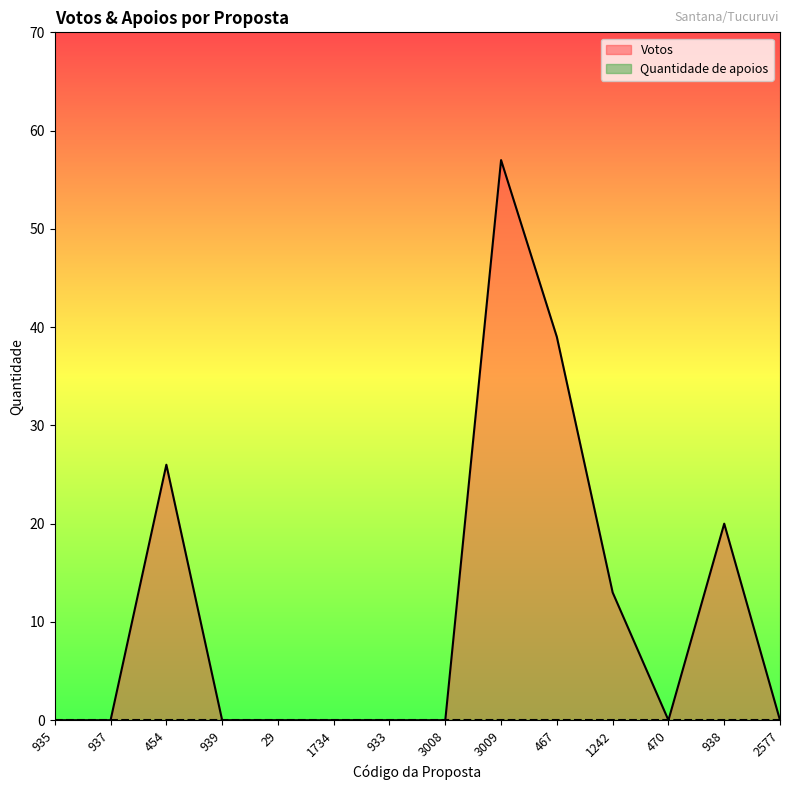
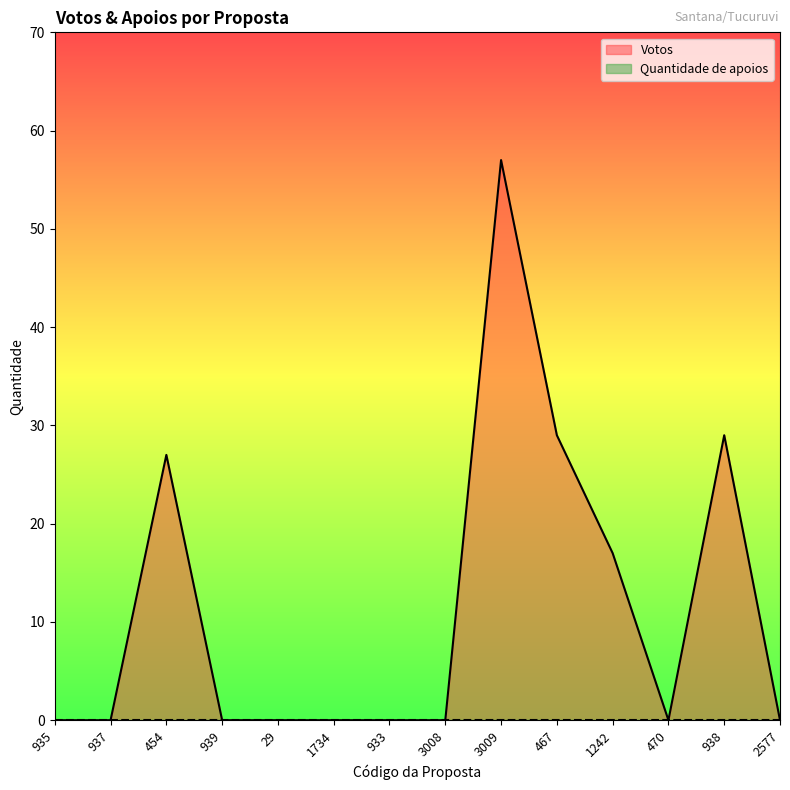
  {
    "Votos": {
-     "454": 26,
+     "454": 27,
      "3009": 57,
-     "467": 39,
-     "1242": 13,
-     "938": 20
+     "467": 29,
+     "1242": 17,
+     "938": 29
    },
    "Quantidade de apoios": {
      "454": 0,
      "3009": 0,
      "467": 0,
      "1242": 0,
      "938": 0
    }
  }
